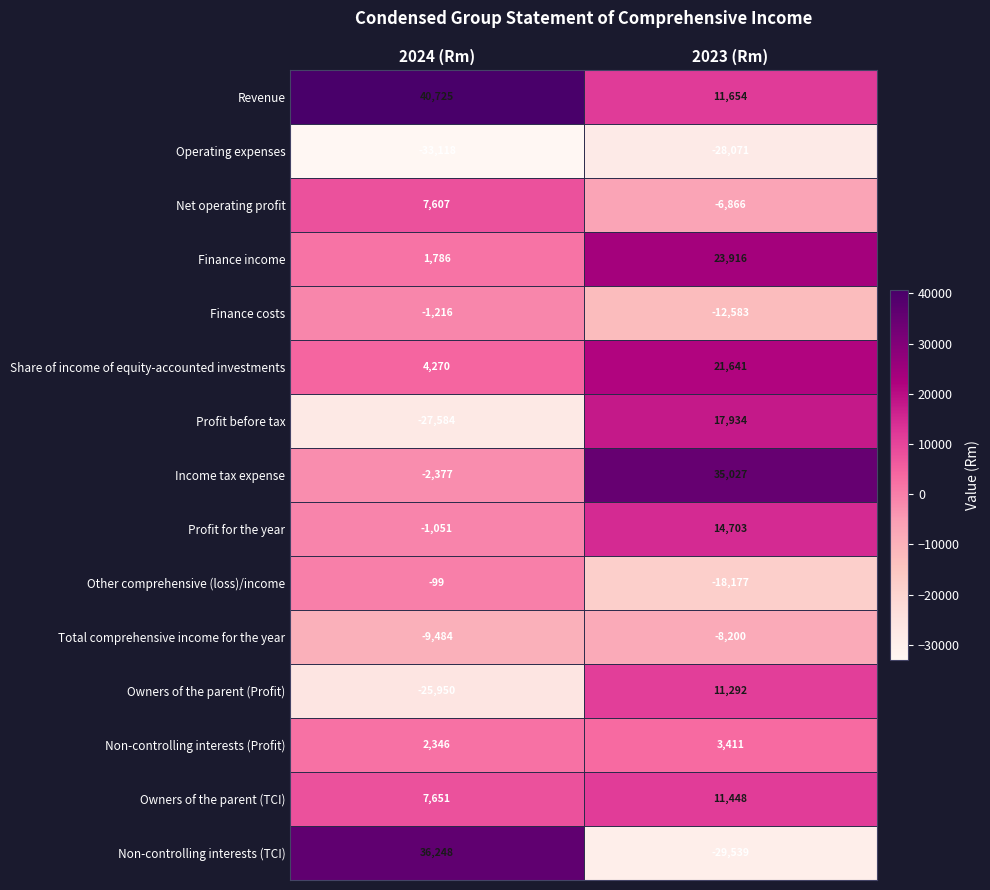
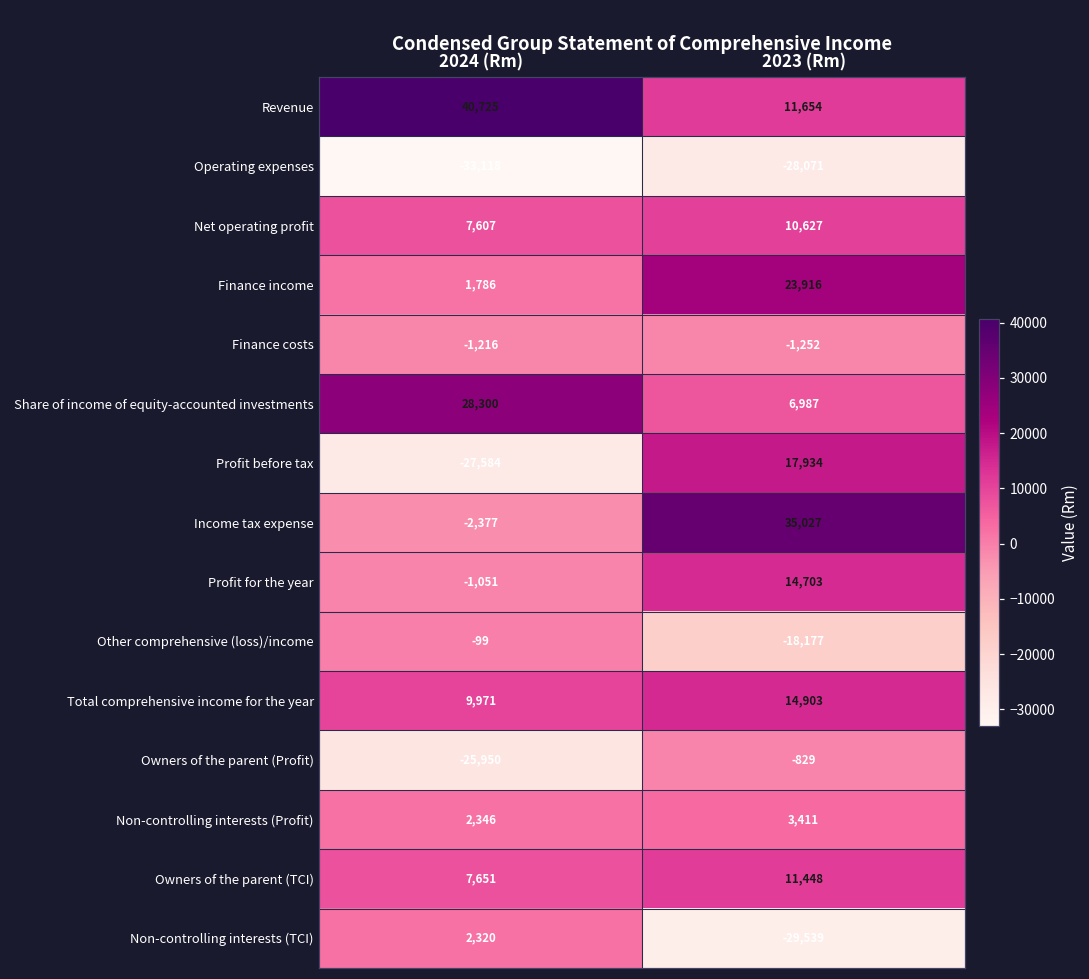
  {
    "Revenue": {
      "2024 (Rm)": "40,725",
      "2023 (Rm)": "11,654"
    },
    "Net operating profit": {
      "2024 (Rm)": "7,607",
-     "2023 (Rm)": "-6,866"
+     "2023 (Rm)": "10,627"
    },
    "Finance income": {
      "2024 (Rm)": "1,786",
      "2023 (Rm)": "23,916"
    },
    "Finance costs": {
      "2024 (Rm)": "-1,216",
-     "2023 (Rm)": "-12,583"
+     "2023 (Rm)": "-1,252"
    },
    "Share of income of equity-accounted investments": {
-     "2024 (Rm)": "4,270",
-     "2023 (Rm)": "21,641"
+     "2024 (Rm)": "28,300",
+     "2023 (Rm)": "6,987"
    },
    "Profit before tax": {
      "2023 (Rm)": "17,934"
    },
    "Income tax expense": {
      "2024 (Rm)": "-2,377",
      "2023 (Rm)": "35,027"
    },
    "Profit for the year": {
      "2024 (Rm)": "-1,051",
      "2023 (Rm)": "14,703"
    },
    "Other comprehensive (loss)/income": {
      "2024 (Rm)": "-99",
      "2023 (Rm)": "-18,177"
    },
    "Total comprehensive income for the year": {
-     "2024 (Rm)": "-9,484",
-     "2023 (Rm)": "-8,200"
+     "2024 (Rm)": "9,971",
+     "2023 (Rm)": "14,903"
    },
    "Owners of the parent (Profit)": {
-     "2023 (Rm)": "11,292"
+     "2023 (Rm)": "-829"
    },
    "Non-controlling interests (Profit)": {
      "2024 (Rm)": "2,346",
      "2023 (Rm)": "3,411"
    },
    "Owners of the parent (TCI)": {
      "2024 (Rm)": "7,651",
      "2023 (Rm)": "11,448"
    },
    "Non-controlling interests (TCI)": {
-     "2024 (Rm)": "36,248"
+     "2024 (Rm)": "2,320"
    }
  }
